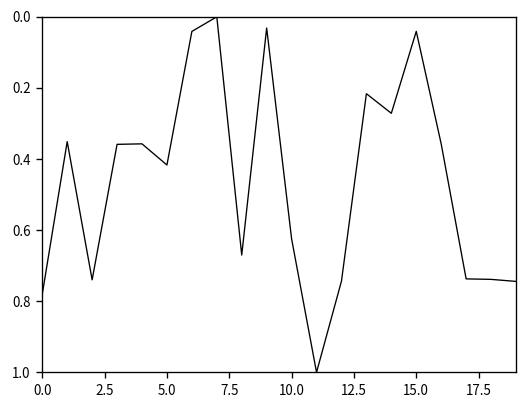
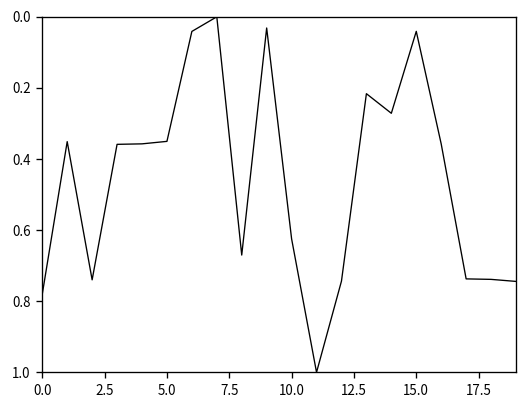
  {
    "0.0": 0.78,
-   "5.0": 0.42,
+   "5.0": 0.35,
    "10.0": 0.62,
    "15.0": 0.04
  }
